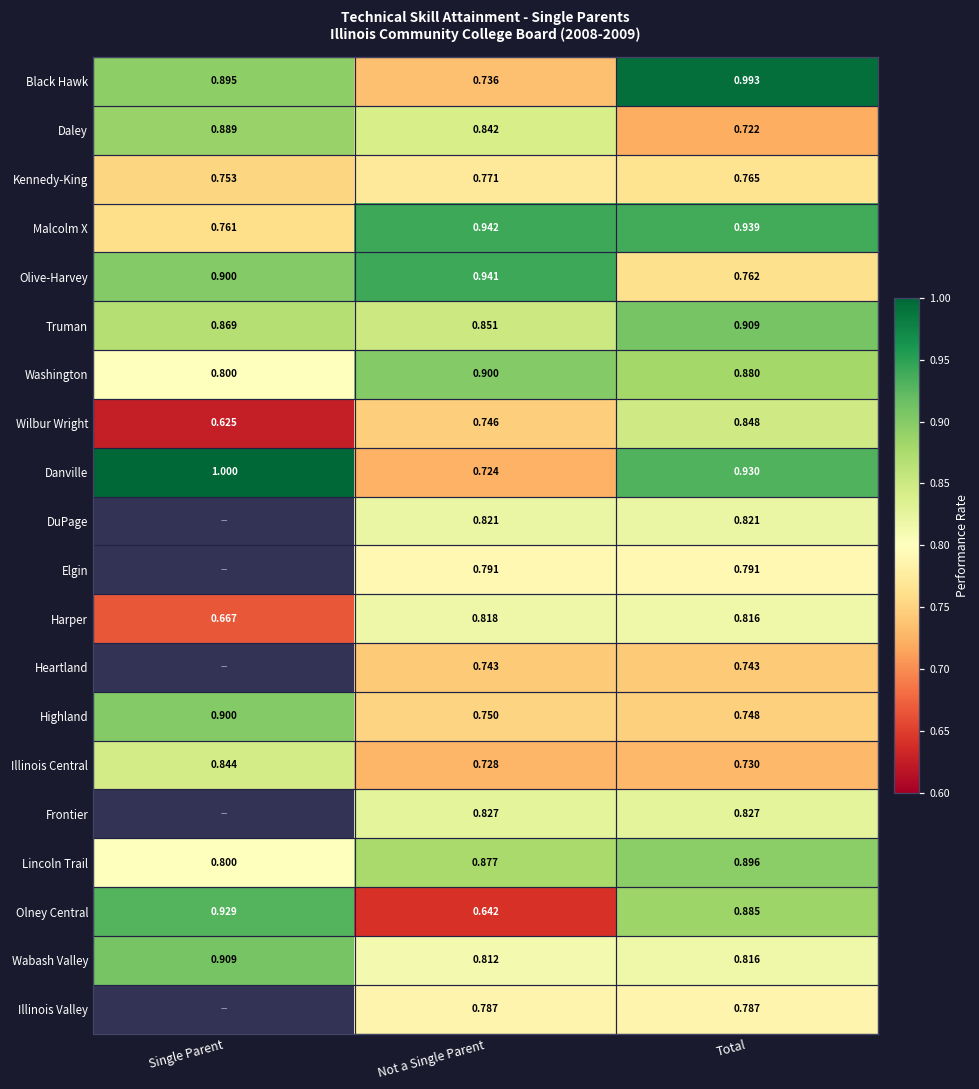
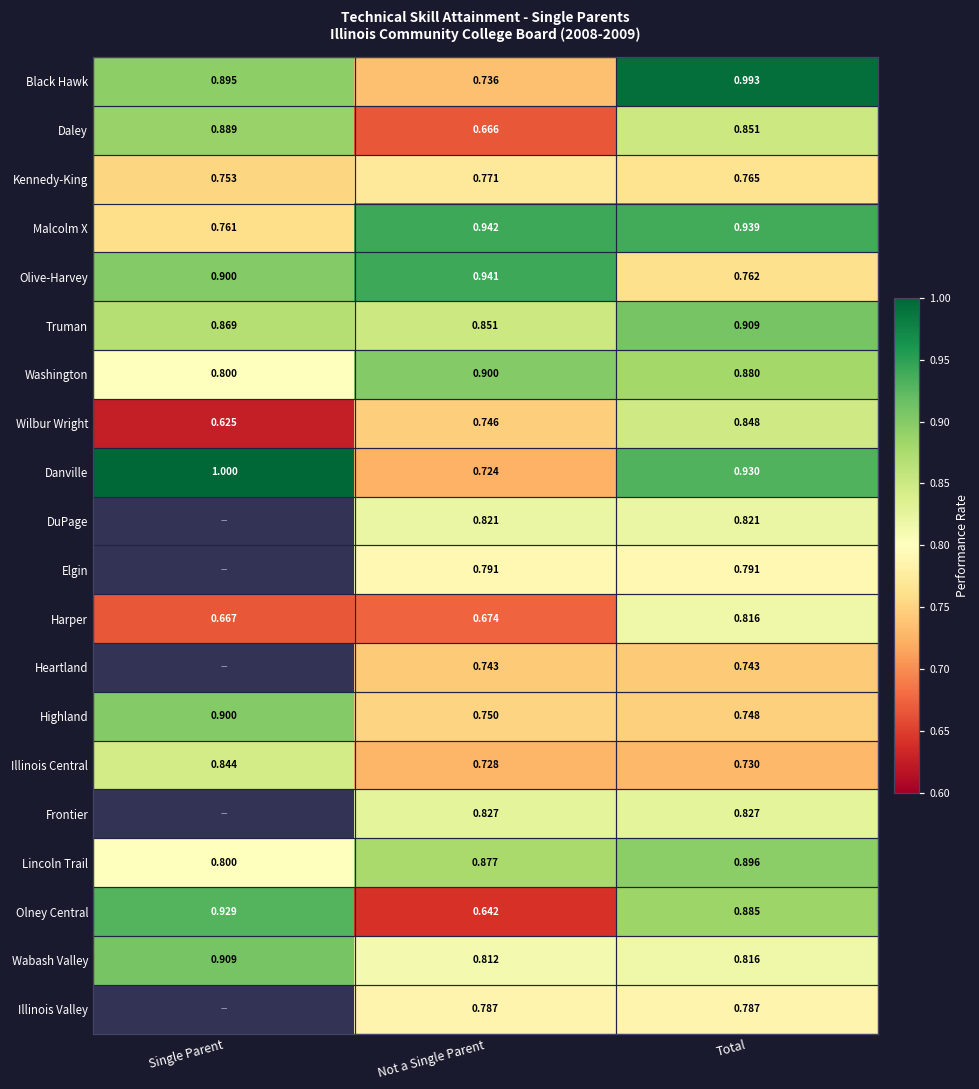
  {
    "Black Hawk": {
      "Single Parent": 0.895,
      "Not a Single Parent": 0.736,
      "Total": 0.993
    },
    "Daley": {
      "Single Parent": 0.889,
-     "Not a Single Parent": 0.842,
-     "Total": 0.722
+     "Not a Single Parent": 0.666,
+     "Total": 0.851
    },
    "Kennedy-King": {
      "Single Parent": 0.753,
      "Not a Single Parent": 0.771,
      "Total": 0.765
    },
    "Malcolm X": {
      "Single Parent": 0.761,
      "Not a Single Parent": 0.942,
      "Total": 0.939
    },
    "Olive-Harvey": {
      "Single Parent": 0.900,
      "Not a Single Parent": 0.941,
      "Total": 0.762
    },
    "Truman": {
      "Single Parent": 0.869,
      "Not a Single Parent": 0.851,
      "Total": 0.909
    },
    "Washington": {
      "Single Parent": 0.800,
      "Not a Single Parent": 0.900,
      "Total": 0.880
    },
    "Wilbur Wright": {
      "Single Parent": 0.625,
      "Not a Single Parent": 0.746,
      "Total": 0.848
    },
    "Danville": {
      "Single Parent": 1.000,
      "Not a Single Parent": 0.724,
      "Total": 0.930
    },
    "DuPage": {
      "Not a Single Parent": 0.821,
      "Total": 0.821
    },
    "Elgin": {
      "Not a Single Parent": 0.791,
      "Total": 0.791
    },
    "Harper": {
      "Single Parent": 0.667,
-     "Not a Single Parent": 0.818,
+     "Not a Single Parent": 0.674,
      "Total": 0.816
    },
    "Heartland": {
      "Not a Single Parent": 0.743,
      "Total": 0.743
    },
    "Highland": {
      "Single Parent": 0.900,
      "Not a Single Parent": 0.750,
      "Total": 0.748
    },
    "Illinois Central": {
      "Single Parent": 0.844,
      "Not a Single Parent": 0.728,
      "Total": 0.730
    },
    "Frontier": {
      "Not a Single Parent": 0.827,
      "Total": 0.827
    },
    "Lincoln Trail": {
      "Single Parent": 0.800,
      "Not a Single Parent": 0.877,
      "Total": 0.896
    },
    "Olney Central": {
      "Single Parent": 0.929,
      "Not a Single Parent": 0.642,
      "Total": 0.885
    },
    "Wabash Valley": {
      "Single Parent": 0.909,
      "Not a Single Parent": 0.812,
      "Total": 0.816
    },
    "Illinois Valley": {
      "Not a Single Parent": 0.787,
      "Total": 0.787
    }
  }
